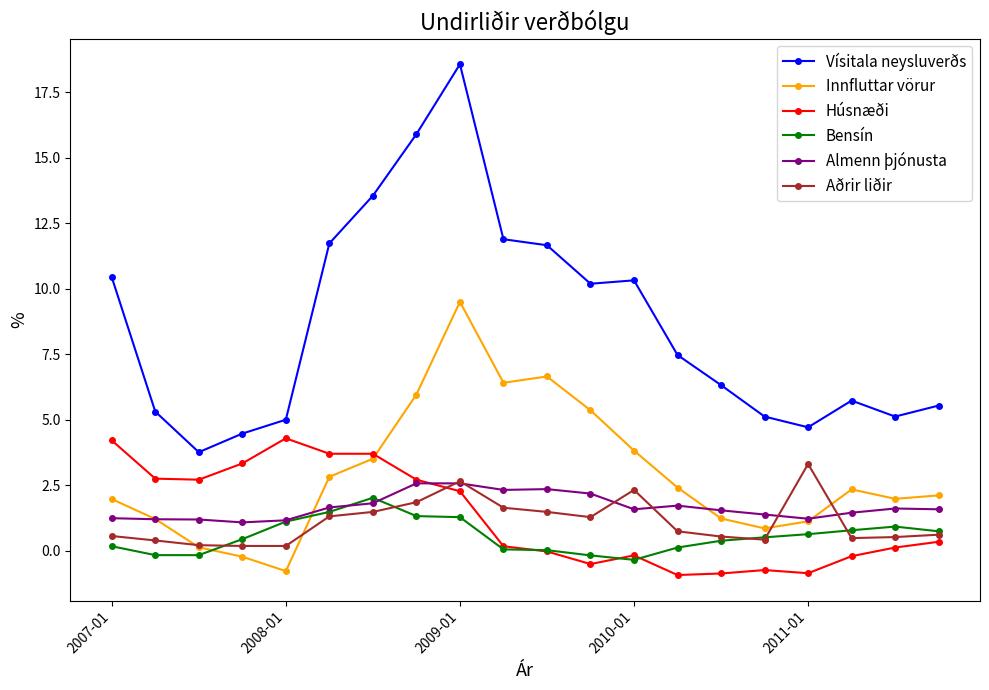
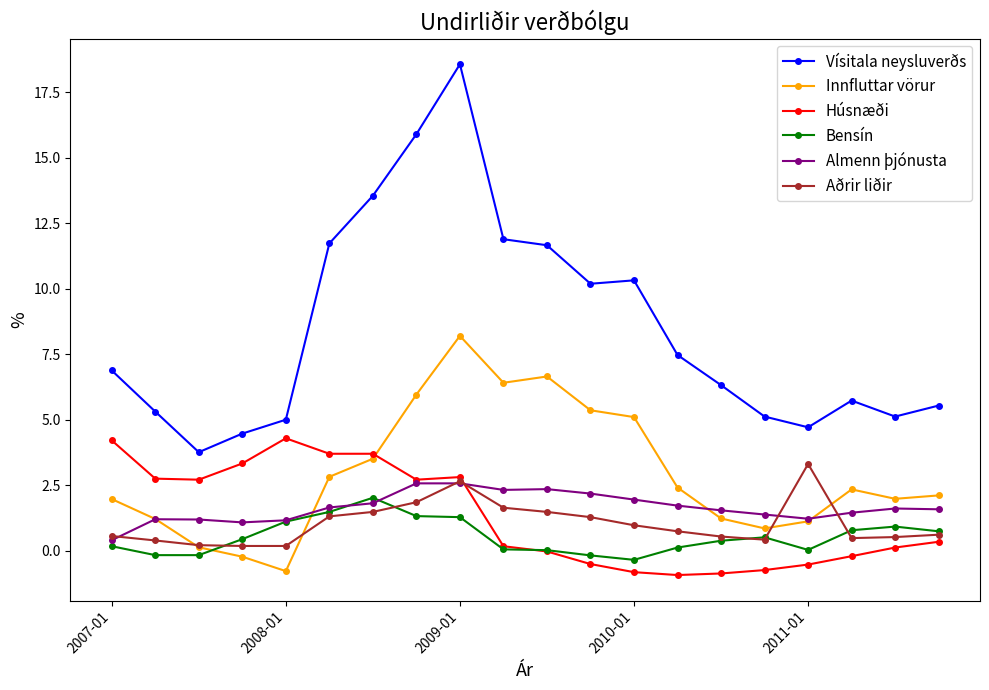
  {
    "Vísitala neysluverðs": {
-     "2007-01": 10.4,
+     "2007-01": 6.9,
      "2008-01": 5.0,
      "2009-01": 18.6,
      "2010-01": 10.3,
      "2011-01": 4.7
    },
    "Innfluttar vörur": {
      "2007-01": 2.0,
      "2008-01": -0.8,
-     "2009-01": 9.5,
-     "2010-01": 3.8,
+     "2009-01": 8.2,
+     "2010-01": 5.1,
      "2011-01": 1.1
    },
    "Húsnæði": {
      "2007-01": 4.2,
      "2008-01": 4.3,
-     "2009-01": 2.3,
-     "2010-01": -0.2,
-     "2011-01": -0.9
+     "2009-01": 2.8,
+     "2010-01": -0.8,
+     "2011-01": -0.5
    },
    "Bensín": {
      "2007-01": 0.2,
      "2009-01": 1.3,
      "2010-01": -0.4,
-     "2011-01": 0.6
+     "2011-01": 0.0
    },
    "Almenn þjónusta": {
-     "2007-01": 1.2,
-     "2010-01": 1.6,
+     "2007-01": 0.4,
+     "2010-01": 2.0,
      "2011-01": 1.2
    },
    "Aðrir liðir": {
      "2007-01": 0.6,
      "2008-01": 0.2,
-     "2010-01": 2.3,
+     "2010-01": 1.0,
      "2011-01": 3.3
    }
  }
